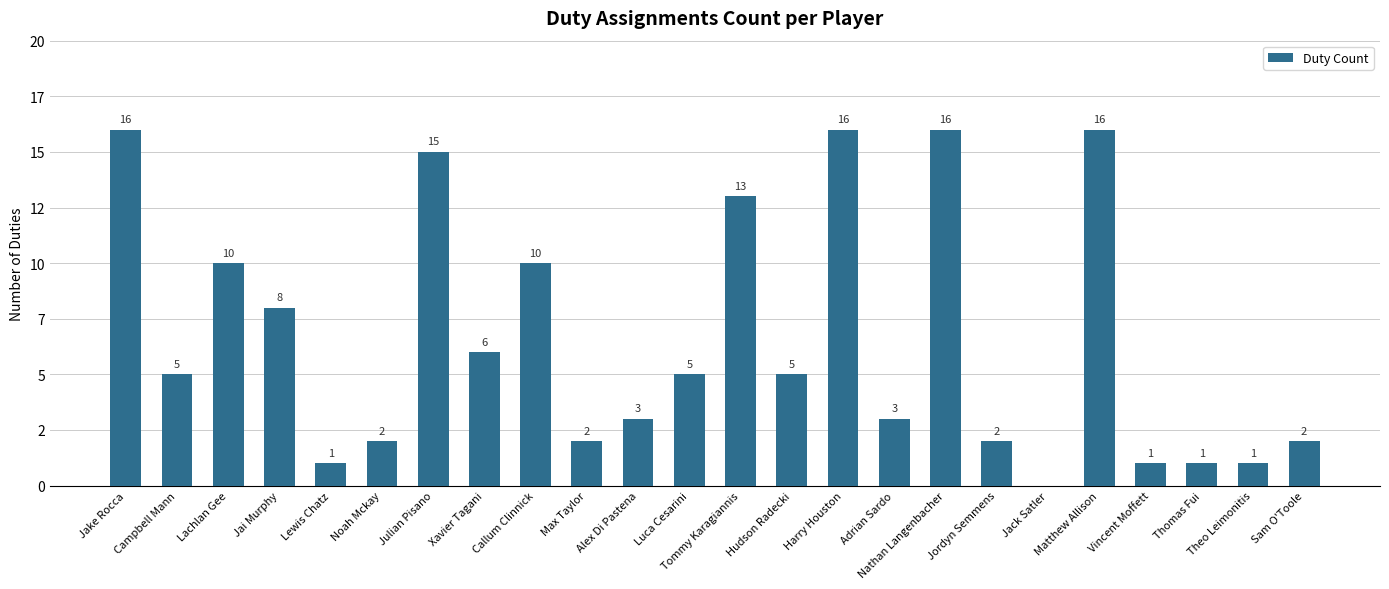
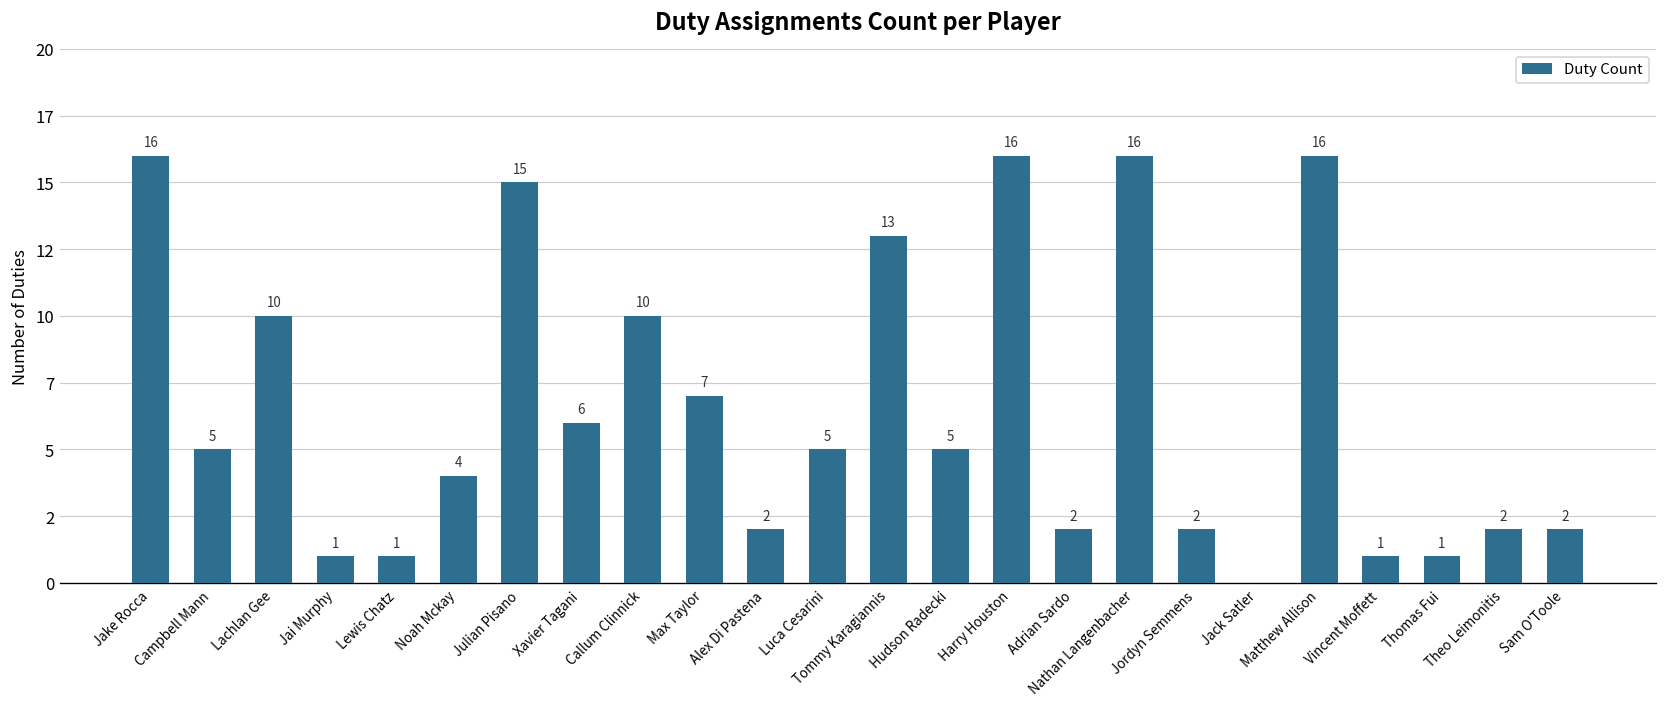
  {
    "Jake Rocca": 16,
    "Campbell Mann": 5,
    "Lachlan Gee": 10,
-   "Jai Murphy": 8,
+   "Jai Murphy": 1,
    "Lewis Chatz": 1,
-   "Noah Mckay": 2,
+   "Noah Mckay": 4,
    "Julian Pisano": 15,
    "Xavier Tagani": 6,
    "Callum Clinnick": 10,
-   "Max Taylor": 2,
-   "Alex Di Pastena": 3,
+   "Max Taylor": 7,
+   "Alex Di Pastena": 2,
    "Luca Cesarini": 5,
    "Tommy Karagiannis": 13,
    "Hudson Radecki": 5,
    "Harry Houston": 16,
-   "Adrian Sardo": 3,
+   "Adrian Sardo": 2,
    "Nathan Langenbacher": 16,
    "Jordyn Semmens": 2,
    "Matthew Allison": 16,
    "Vincent Moffett": 1,
    "Thomas Fui": 1,
-   "Theo Leimonitis": 1,
+   "Theo Leimonitis": 2,
    "Sam O'Toole": 2
  }
